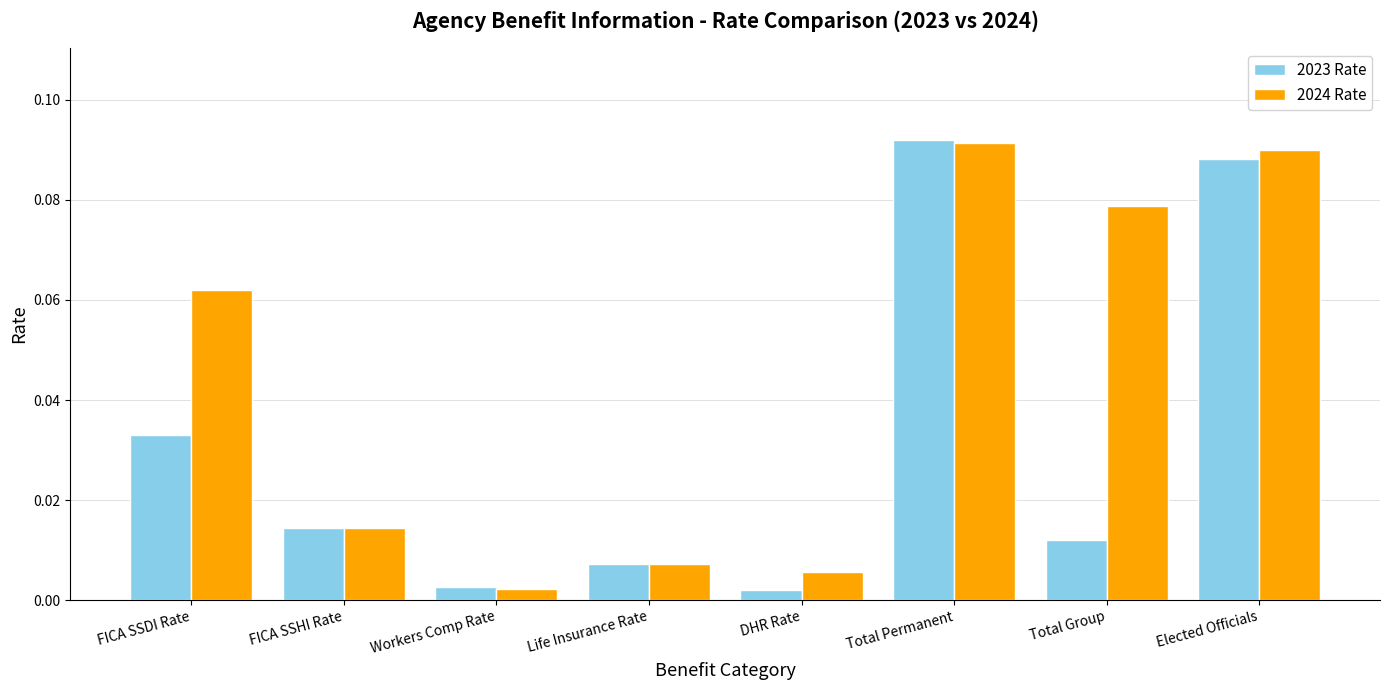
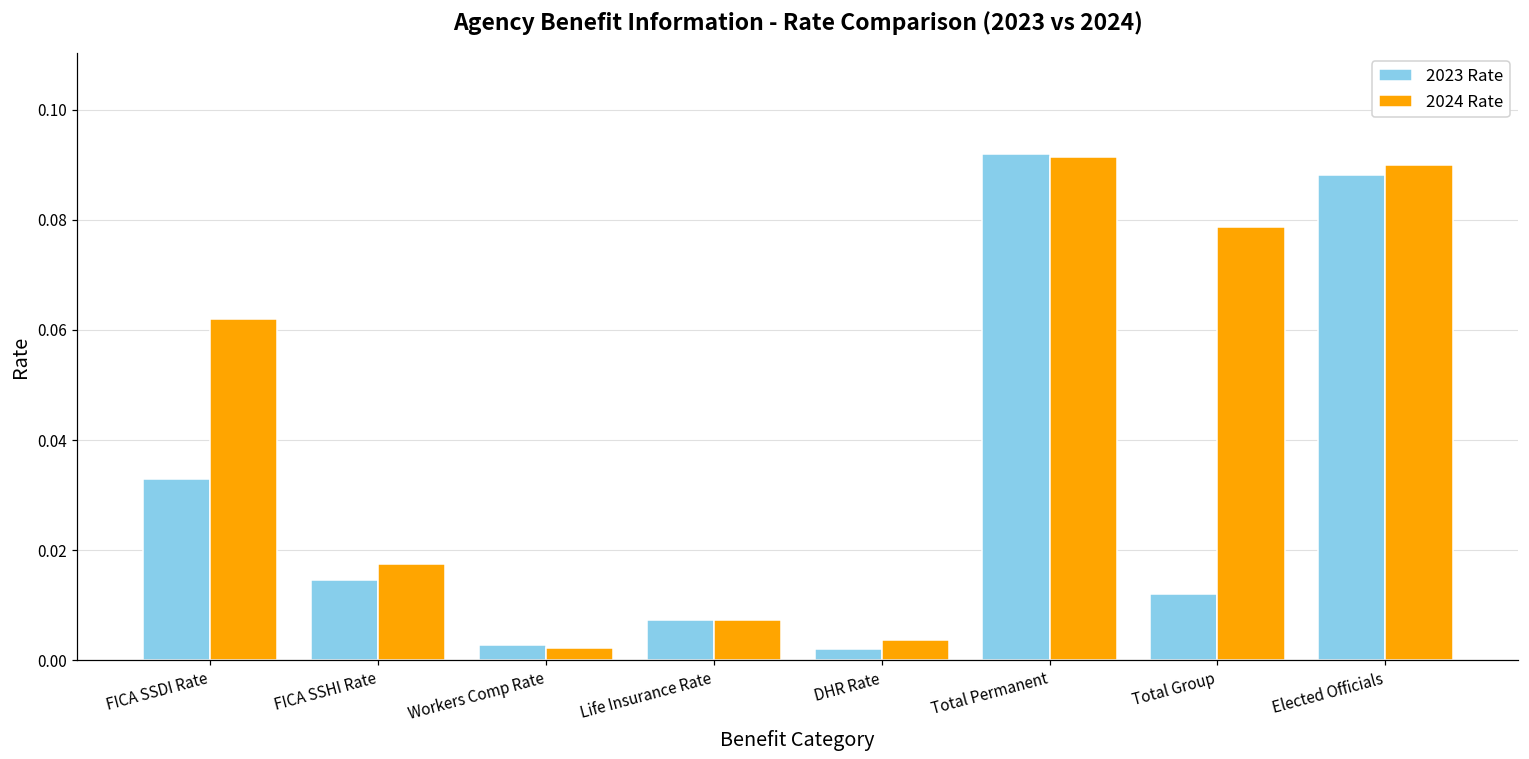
  {
    "2023 Rate": {
      "FICA SSDI Rate": 0.033,
      "FICA SSHI Rate": 0.015,
      "Workers Comp Rate": 0.003,
      "Life Insurance Rate": 0.007,
      "DHR Rate": 0.002,
      "Total Permanent": 0.092,
      "Total Group": 0.012,
      "Elected Officials": 0.088
    },
    "2024 Rate": {
      "FICA SSDI Rate": 0.062,
-     "FICA SSHI Rate": 0.015,
+     "FICA SSHI Rate": 0.018,
      "Workers Comp Rate": 0.002,
      "Life Insurance Rate": 0.007,
-     "DHR Rate": 0.006,
+     "DHR Rate": 0.004,
      "Total Permanent": 0.091,
      "Total Group": 0.079,
      "Elected Officials": 0.090
    }
  }
